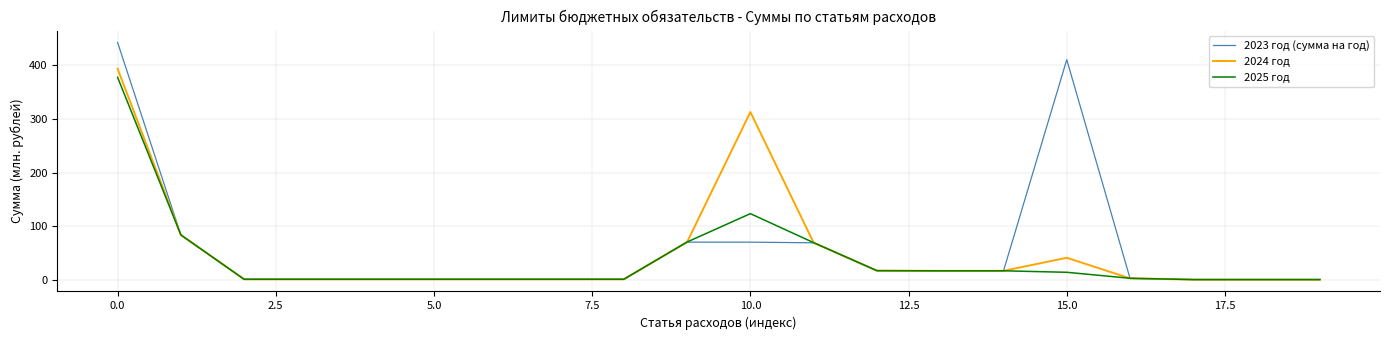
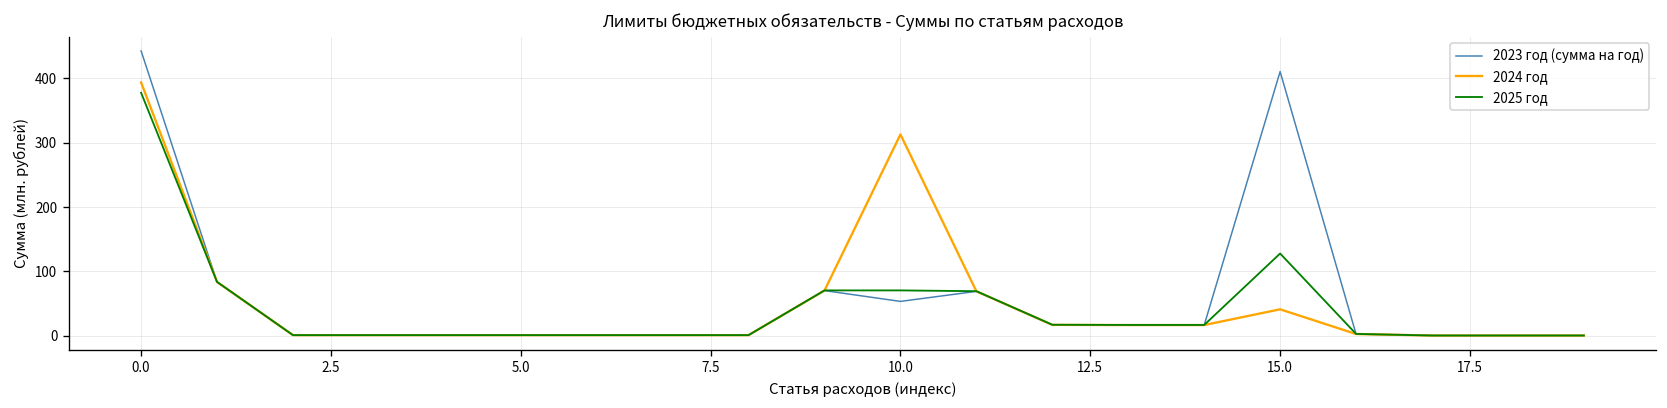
  {
    "2023 год (сумма на год)": {
      "0.0": 440,
-     "10.0": 70,
+     "10.0": 50,
      "15.0": 410
    },
    "2024 год": {
      "0.0": 390,
      "10.0": 310,
      "15.0": 40
    },
    "2025 год": {
      "0.0": 380,
-     "10.0": 120,
-     "15.0": 10
+     "10.0": 70,
+     "15.0": 130
    }
  }
